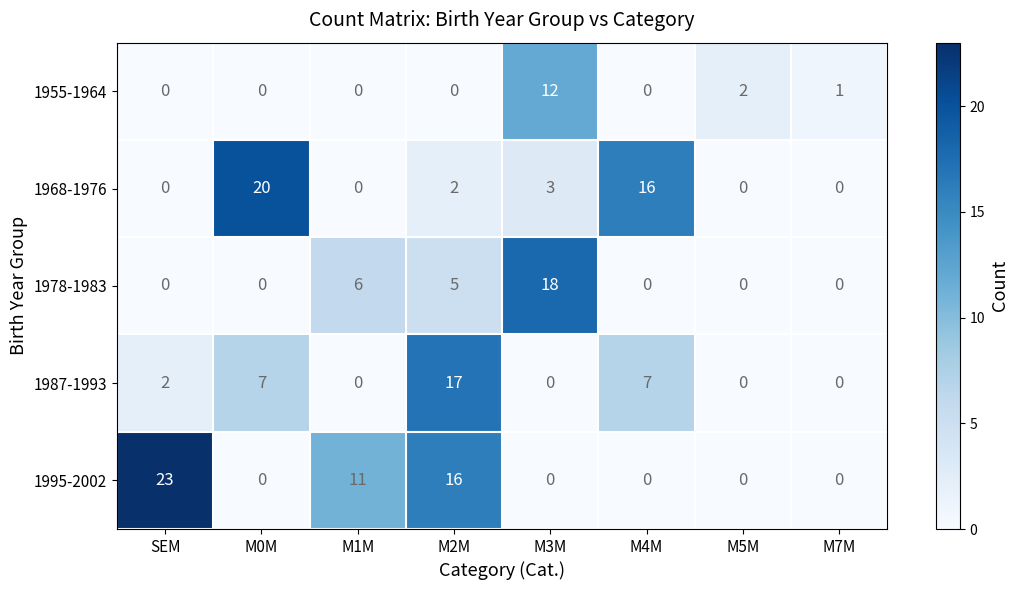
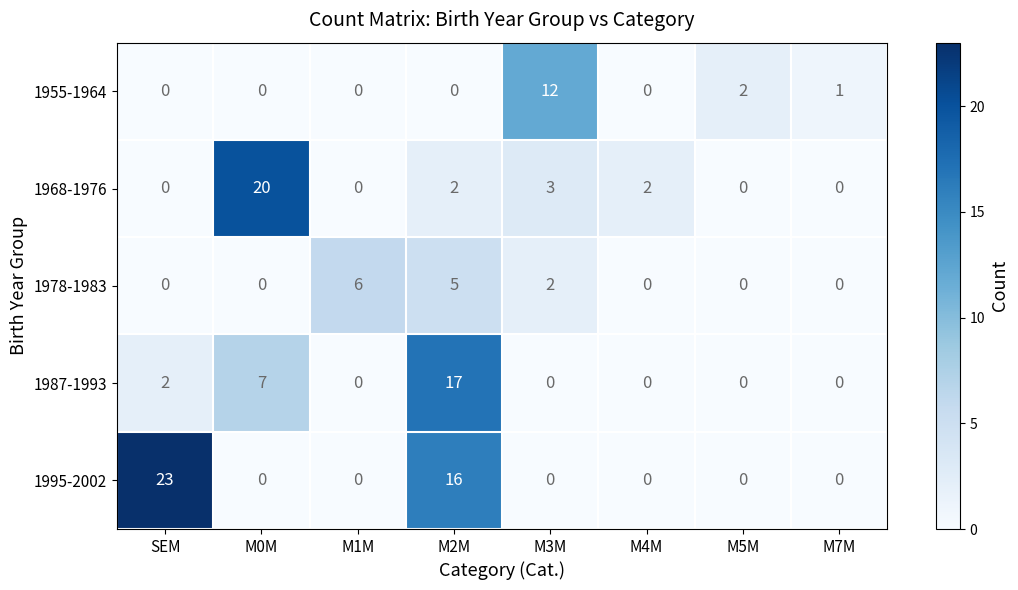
  {
    "1955-1964": {
      "SEM": 0,
      "M0M": 0,
      "M1M": 0,
      "M2M": 0,
      "M3M": 12,
      "M4M": 0,
      "M5M": 2,
      "M7M": 1
    },
    "1968-1976": {
      "SEM": 0,
      "M0M": 20,
      "M1M": 0,
      "M2M": 2,
      "M3M": 3,
-     "M4M": 16,
+     "M4M": 2,
      "M5M": 0,
      "M7M": 0
    },
    "1978-1983": {
      "SEM": 0,
      "M0M": 0,
      "M1M": 6,
      "M2M": 5,
-     "M3M": 18,
+     "M3M": 2,
      "M4M": 0,
      "M5M": 0,
      "M7M": 0
    },
    "1987-1993": {
      "SEM": 2,
      "M0M": 7,
      "M1M": 0,
      "M2M": 17,
      "M3M": 0,
-     "M4M": 7,
+     "M4M": 0,
      "M5M": 0,
      "M7M": 0
    },
    "1995-2002": {
      "SEM": 23,
      "M0M": 0,
-     "M1M": 11,
+     "M1M": 0,
      "M2M": 16,
      "M3M": 0,
      "M4M": 0,
      "M5M": 0,
      "M7M": 0
    }
  }
